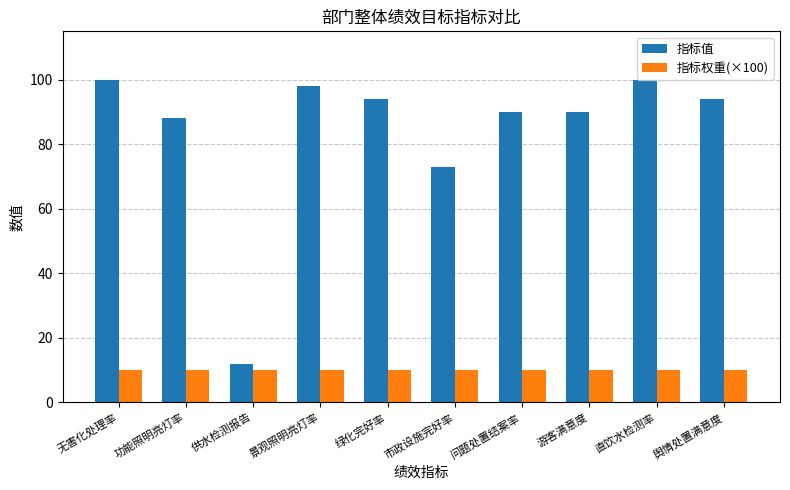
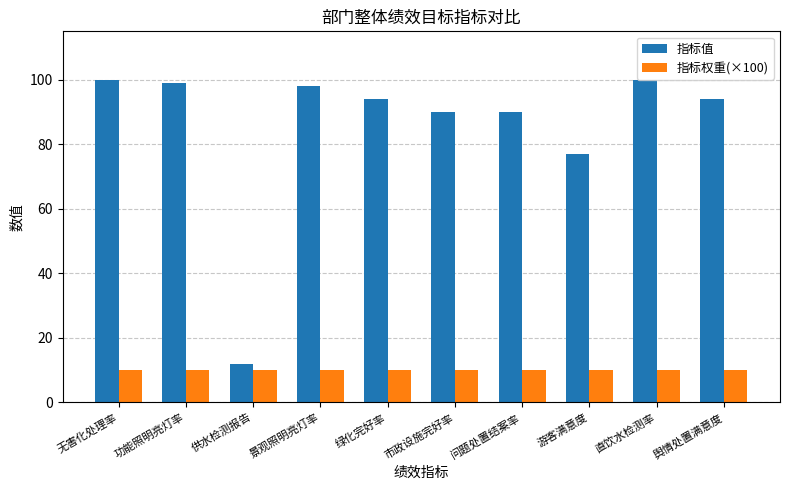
  {
    "指标值": {
      "无害化处理率": 100,
-     "功能照明亮灯率": 88,
+     "功能照明亮灯率": 99,
      "供水检测报告": 12,
      "景观照明亮灯率": 98,
      "绿化完好率": 94,
-     "市政设施完好率": 73,
+     "市政设施完好率": 90,
      "问题处置结案率": 90,
-     "游客满意度": 90,
+     "游客满意度": 77,
      "舆情处置满意度": 94
    },
    "指标权重(×100)": {
      "无害化处理率": 10,
      "功能照明亮灯率": 10,
      "供水检测报告": 10,
      "景观照明亮灯率": 10,
      "绿化完好率": 10,
      "市政设施完好率": 10,
      "问题处置结案率": 10,
      "游客满意度": 10,
      "直饮水检测率": 10,
      "舆情处置满意度": 10
    }
  }
